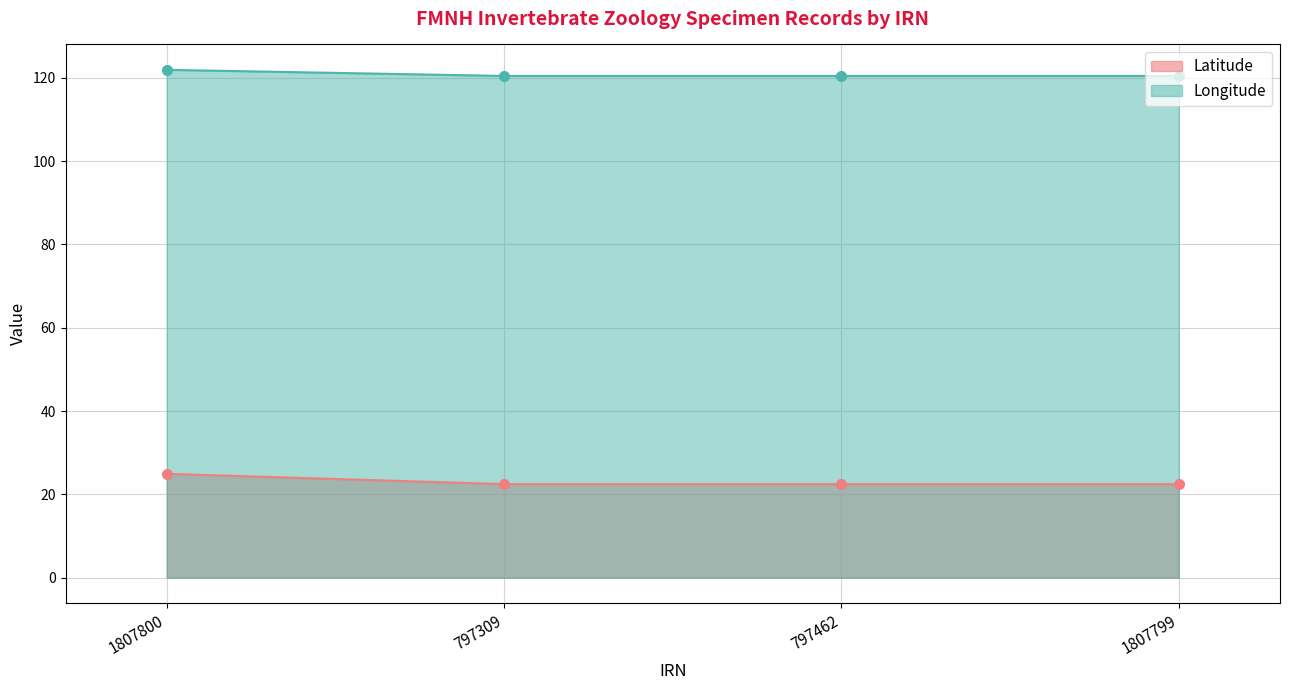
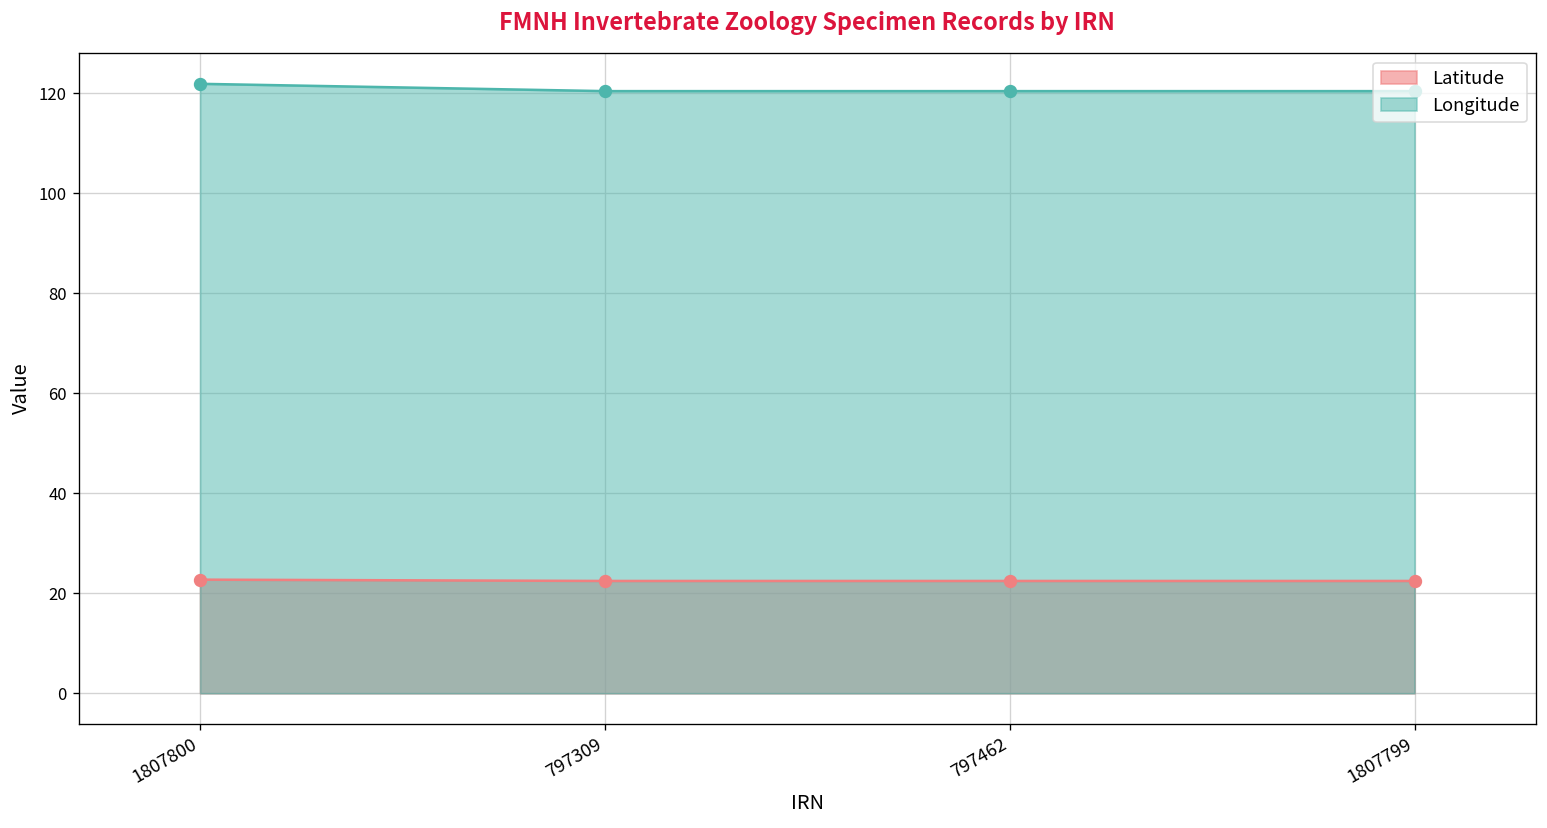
  {
    "Latitude": {
-     "1807800": 25,
+     "1807800": 23,
      "797309": 22,
      "797462": 22,
      "1807799": 22
    },
    "Longitude": {
      "1807800": 122,
      "797309": 120,
      "797462": 120
    }
  }
